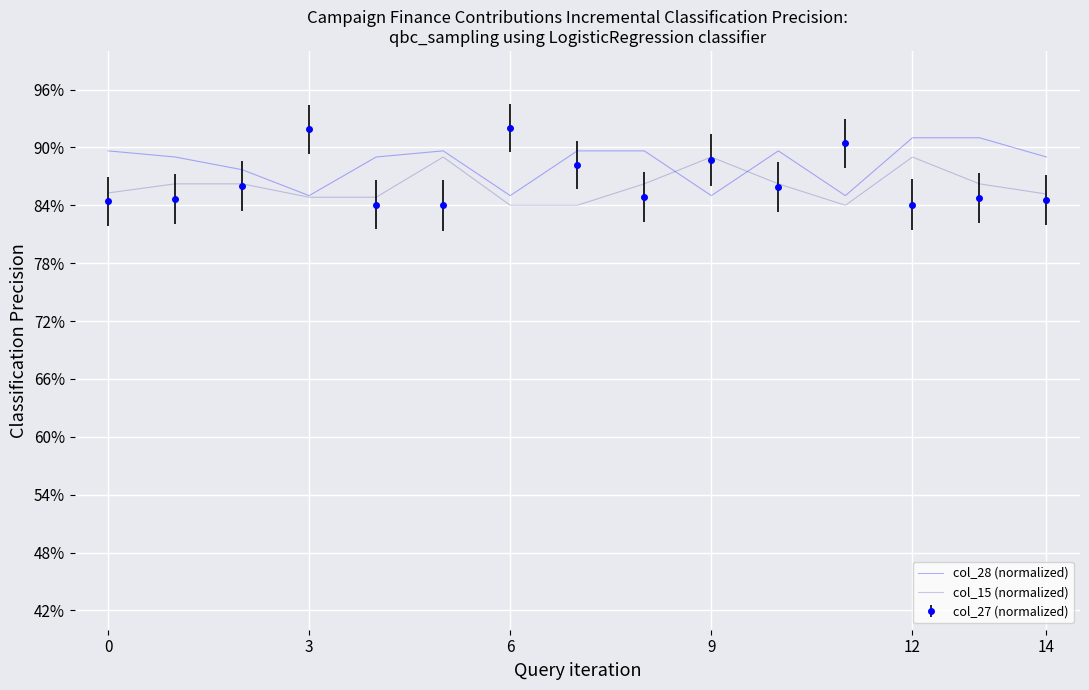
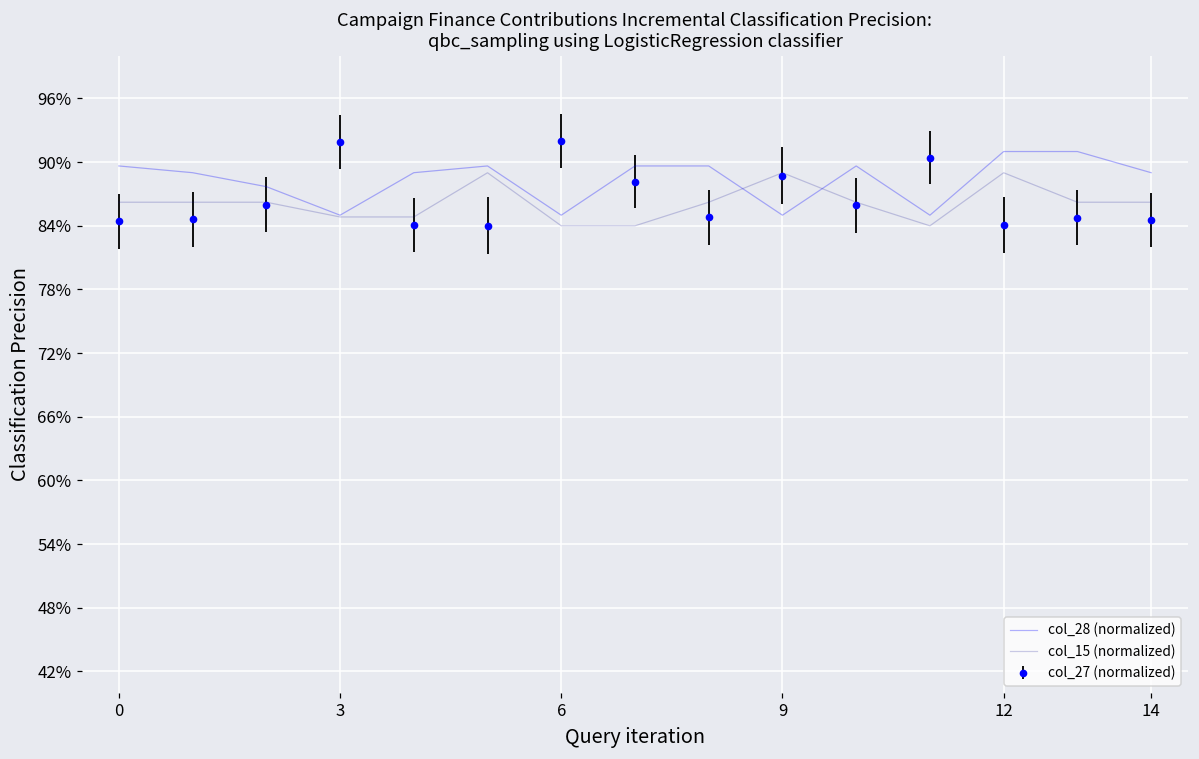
  {
    "col_15 (normalized)": {
-     "0": "85%",
+     "0": "86%",
      "6": "84%",
      "9": "89%",
      "12": "89%",
-     "14": "85%"
+     "14": "86%"
    }
  }
